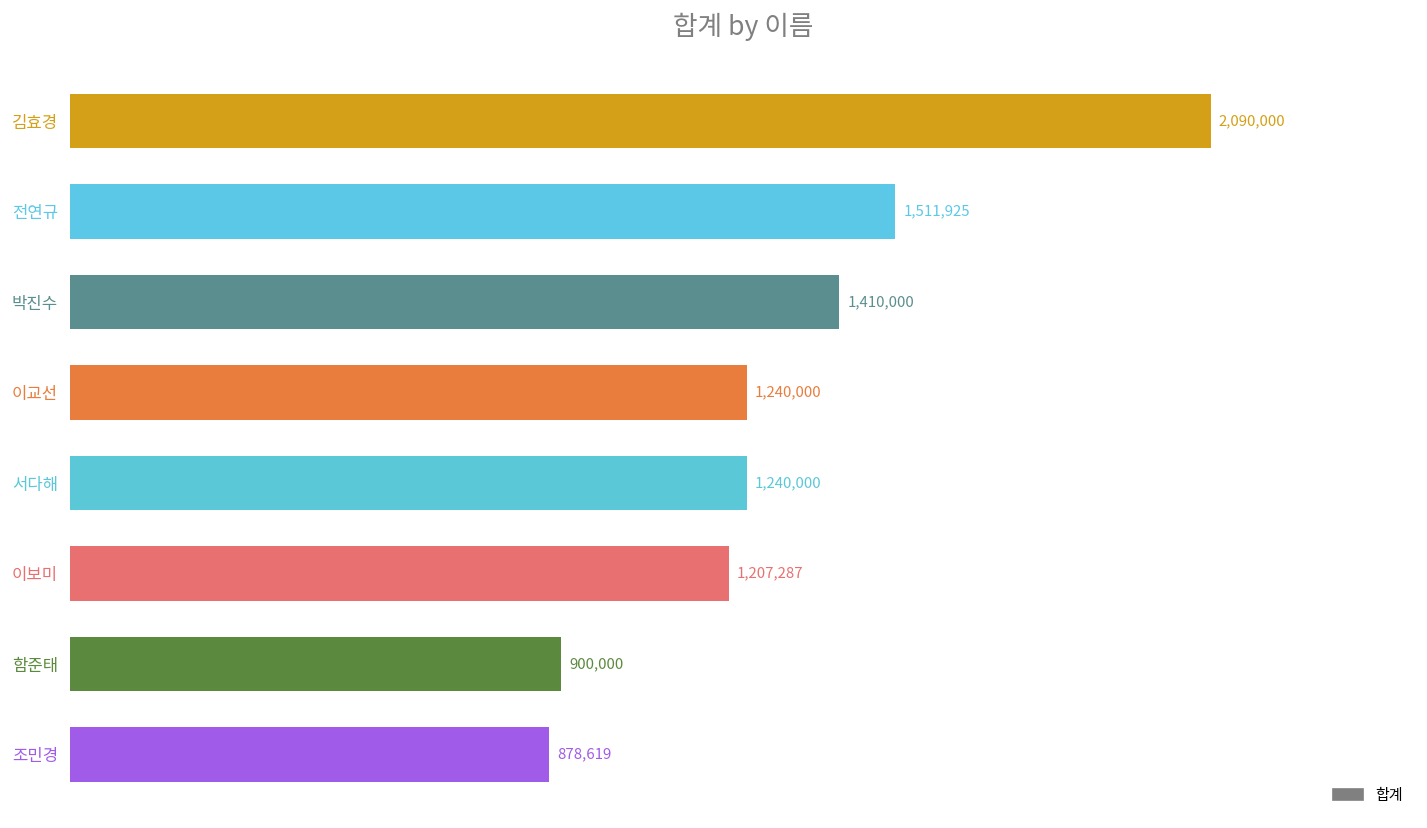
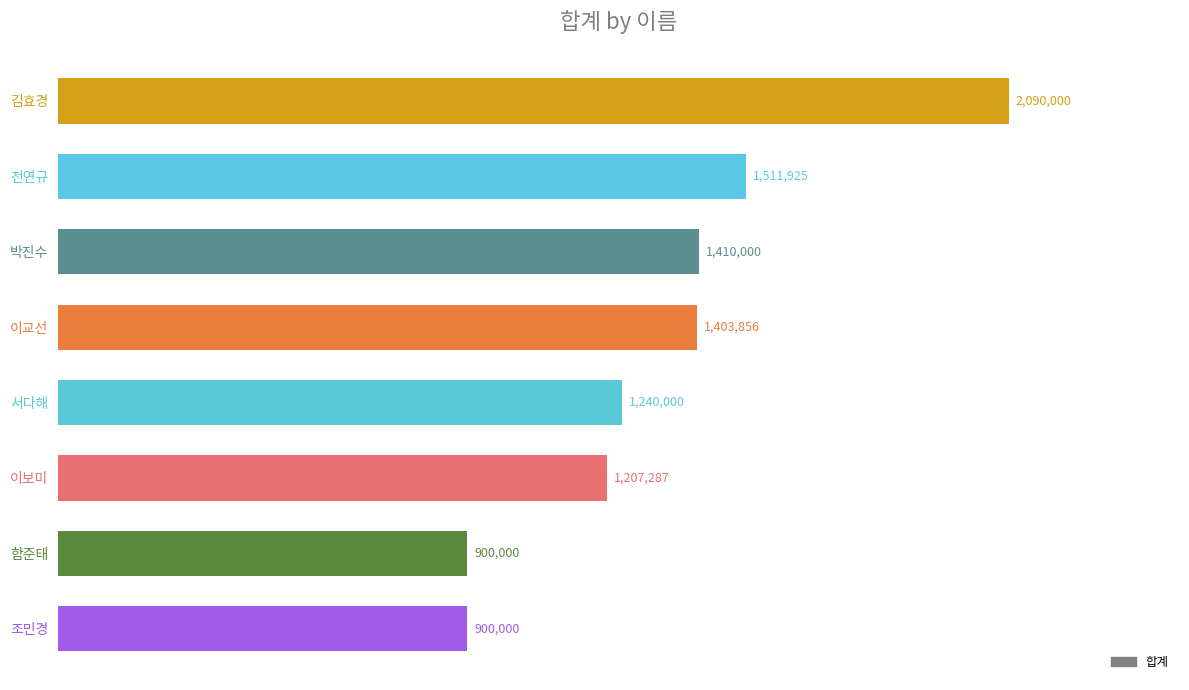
  {
    "김효경": "2,090,000",
    "전연규": "1,511,925",
    "박진수": "1,410,000",
-   "이교선": "1,240,000",
+   "이교선": "1,403,856",
    "서다해": "1,240,000",
    "이보미": "1,207,287",
    "함준태": "900,000",
-   "조민경": "878,619"
+   "조민경": "900,000"
  }
